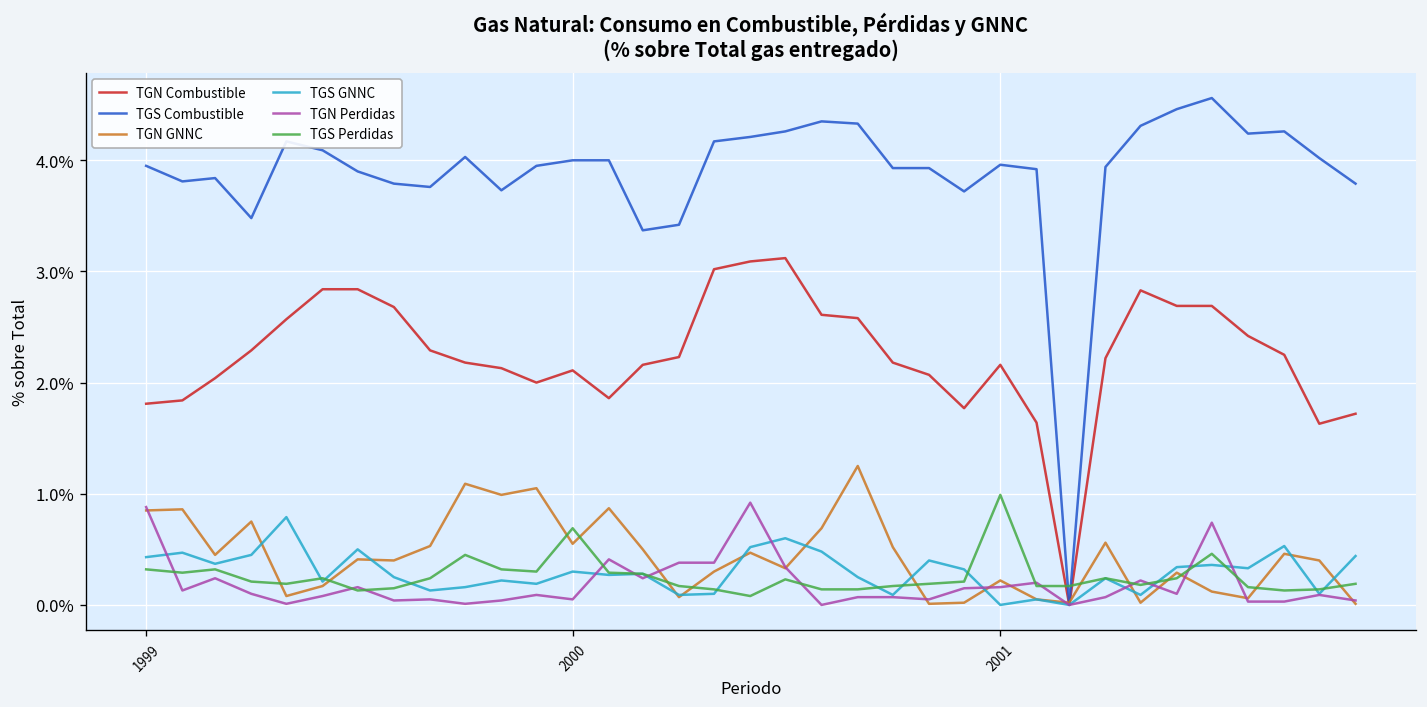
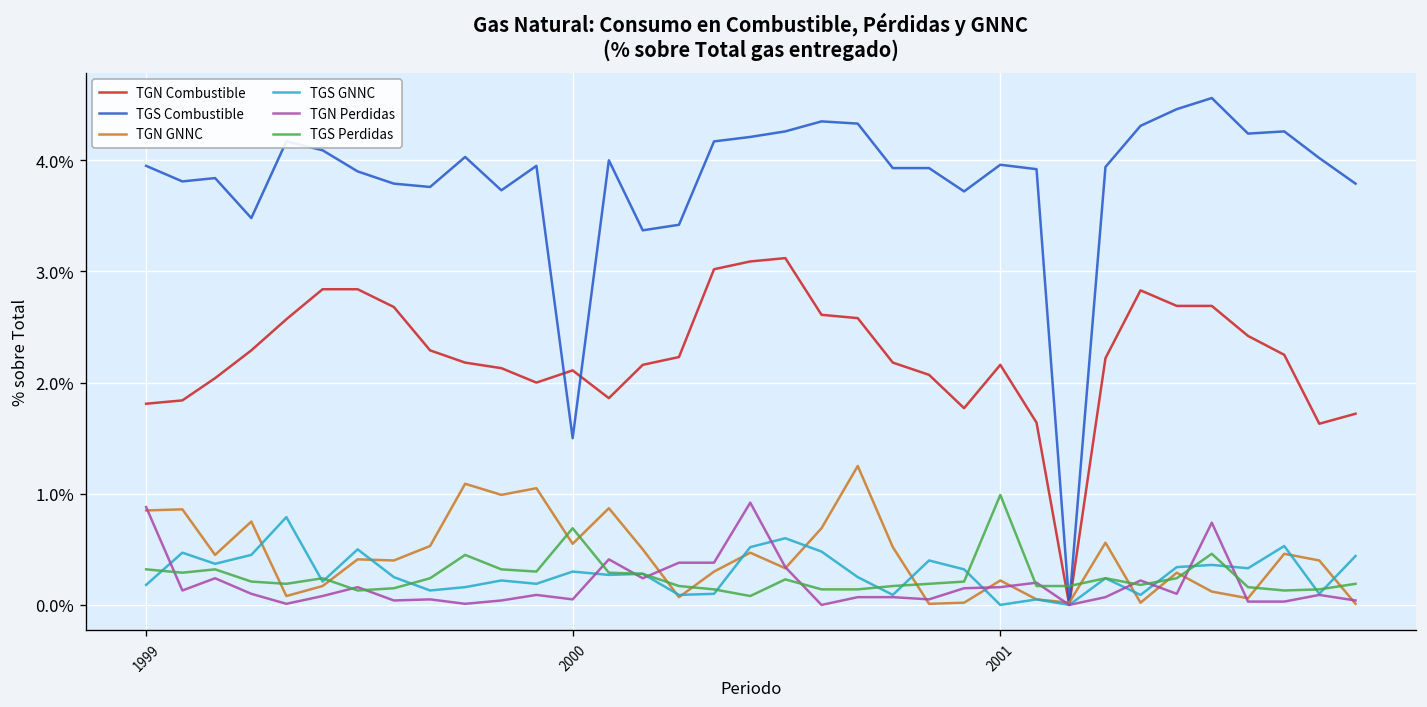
  {
    "TGN Combustible": {
      "1999": "1.8%",
      "2000": "2.1%",
      "2001": "2.2%"
    },
    "TGS Combustible": {
      "1999": "4.0%",
-     "2000": "4.0%",
+     "2000": "1.5%",
      "2001": "4.0%"
    },
    "TGN GNNC": {
      "1999": "0.9%",
      "2000": "0.6%",
      "2001": "0.2%"
    },
    "TGS GNNC": {
-     "1999": "0.4%",
+     "1999": "0.2%",
      "2000": "0.3%",
      "2001": "0.0%"
    },
    "TGN Perdidas": {
      "1999": "0.9%",
      "2000": "0.1%",
      "2001": "0.2%"
    },
    "TGS Perdidas": {
      "1999": "0.3%",
      "2000": "0.7%",
      "2001": "1.0%"
    }
  }
